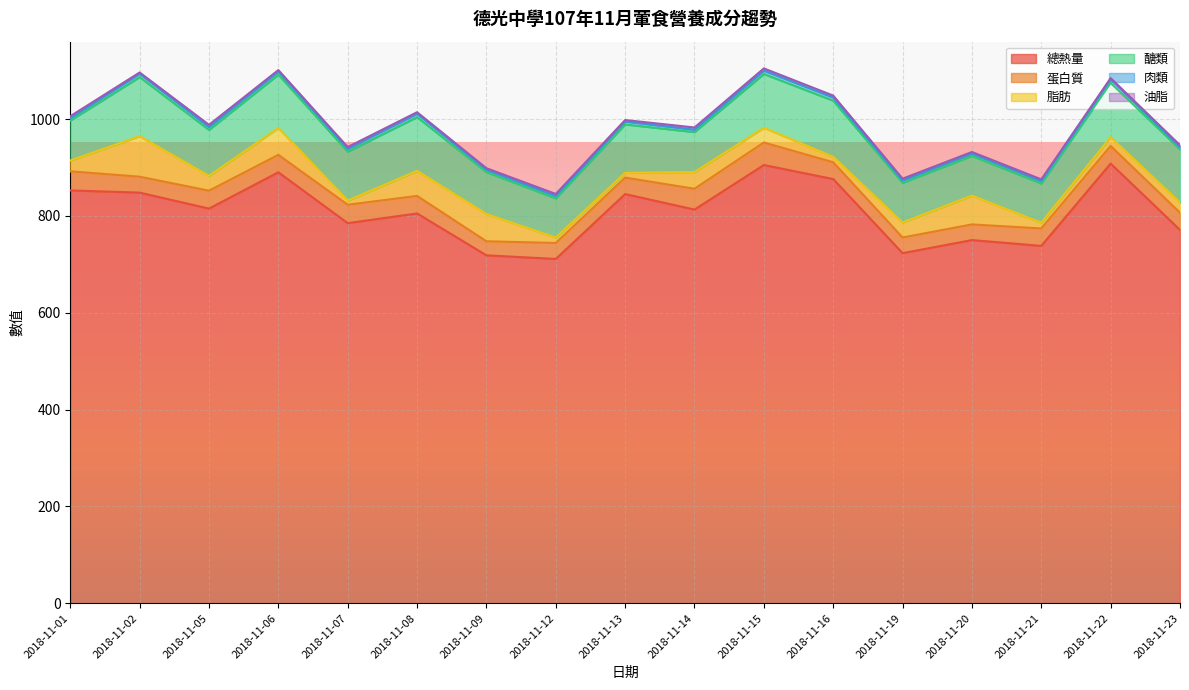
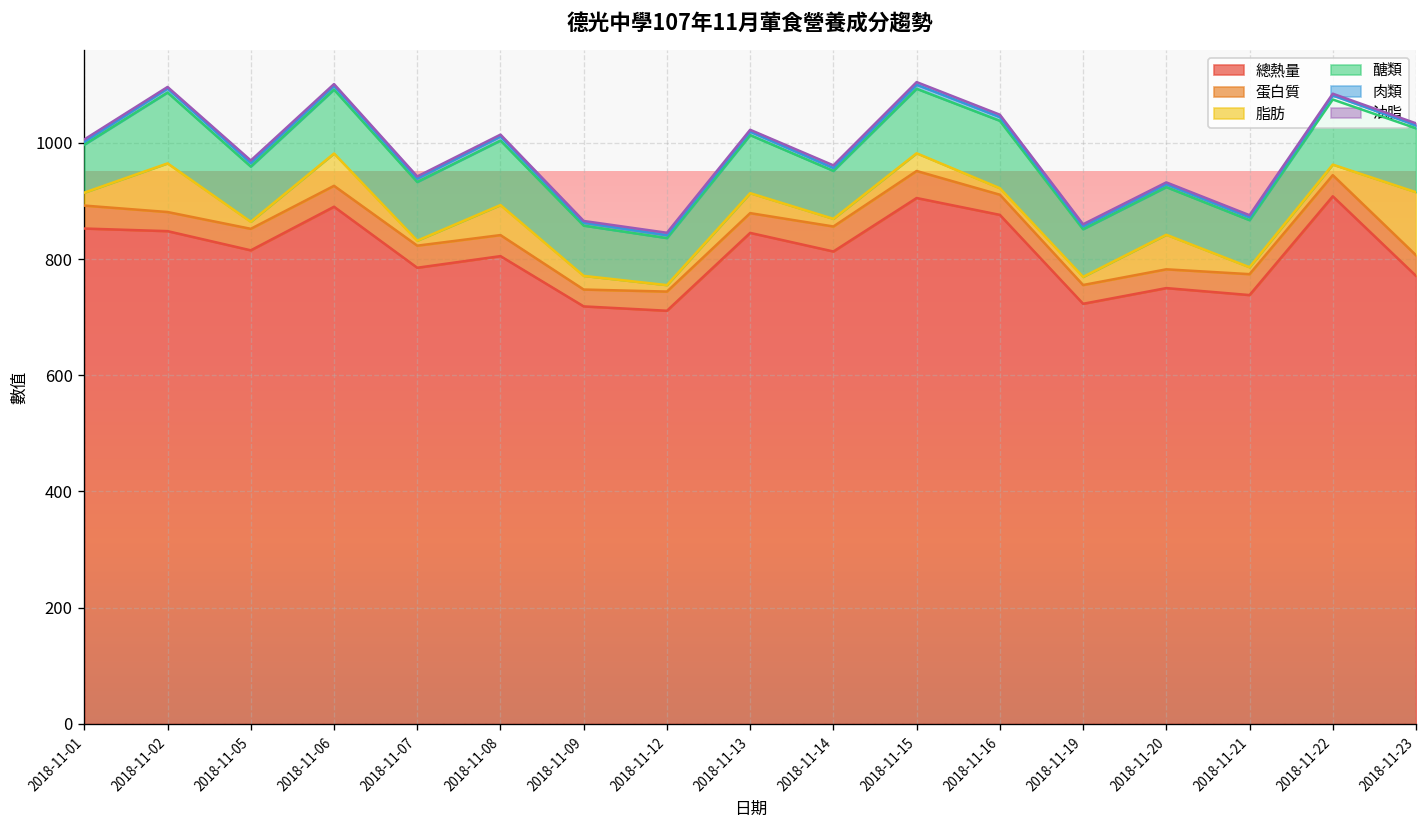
  {
    "脂肪": {
      "2018-11-01": 20,
      "2018-11-02": 80,
-     "2018-11-05": 30,
+     "2018-11-05": 10,
      "2018-11-06": 60,
      "2018-11-07": 10,
      "2018-11-08": 50,
-     "2018-11-09": 60,
+     "2018-11-09": 20,
      "2018-11-12": 10,
-     "2018-11-13": 10,
-     "2018-11-14": 30,
+     "2018-11-13": 30,
+     "2018-11-14": 10,
      "2018-11-15": 30,
      "2018-11-16": 10,
-     "2018-11-19": 30,
+     "2018-11-19": 10,
      "2018-11-20": 60,
      "2018-11-21": 10,
      "2018-11-22": 20,
-     "2018-11-23": 20
+     "2018-11-23": 110
    },
    "醣類": {
      "2018-11-02": 120,
      "2018-11-05": 100,
      "2018-11-06": 110,
      "2018-11-07": 100,
      "2018-11-08": 110,
      "2018-11-13": 100,
      "2018-11-15": 110,
      "2018-11-16": 120
    }
  }
